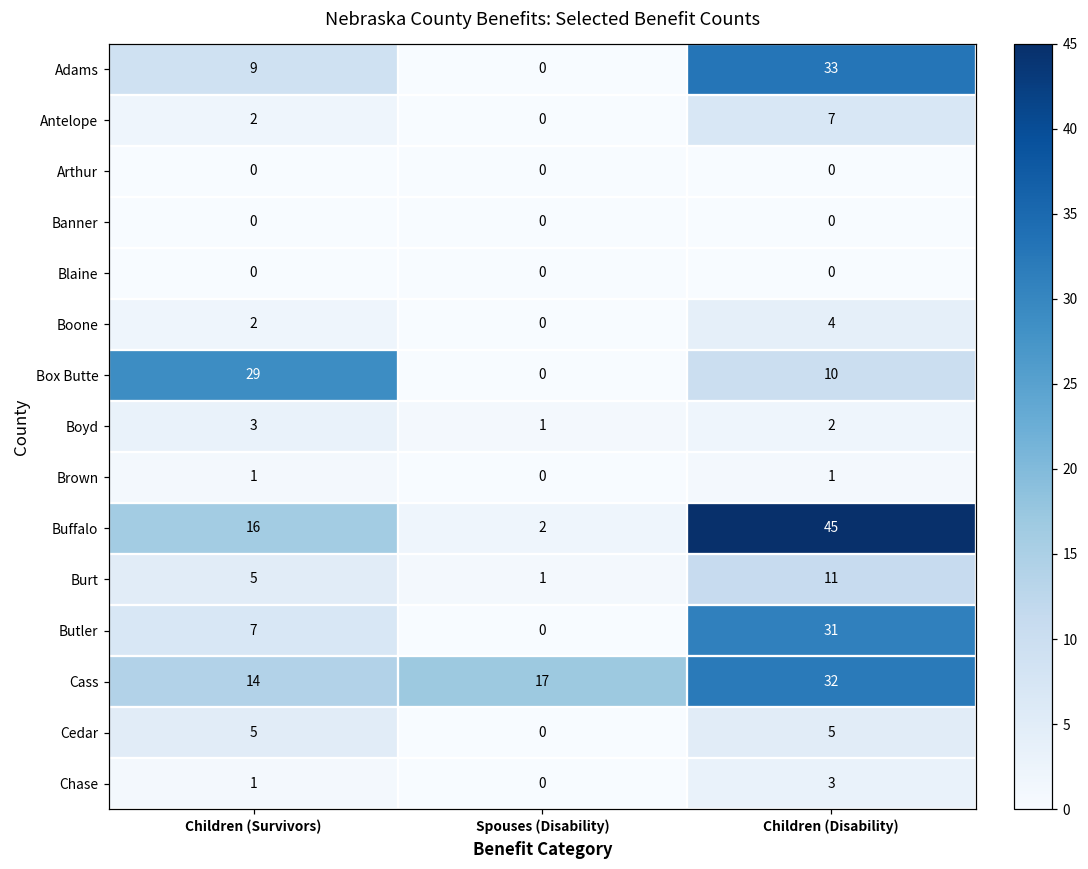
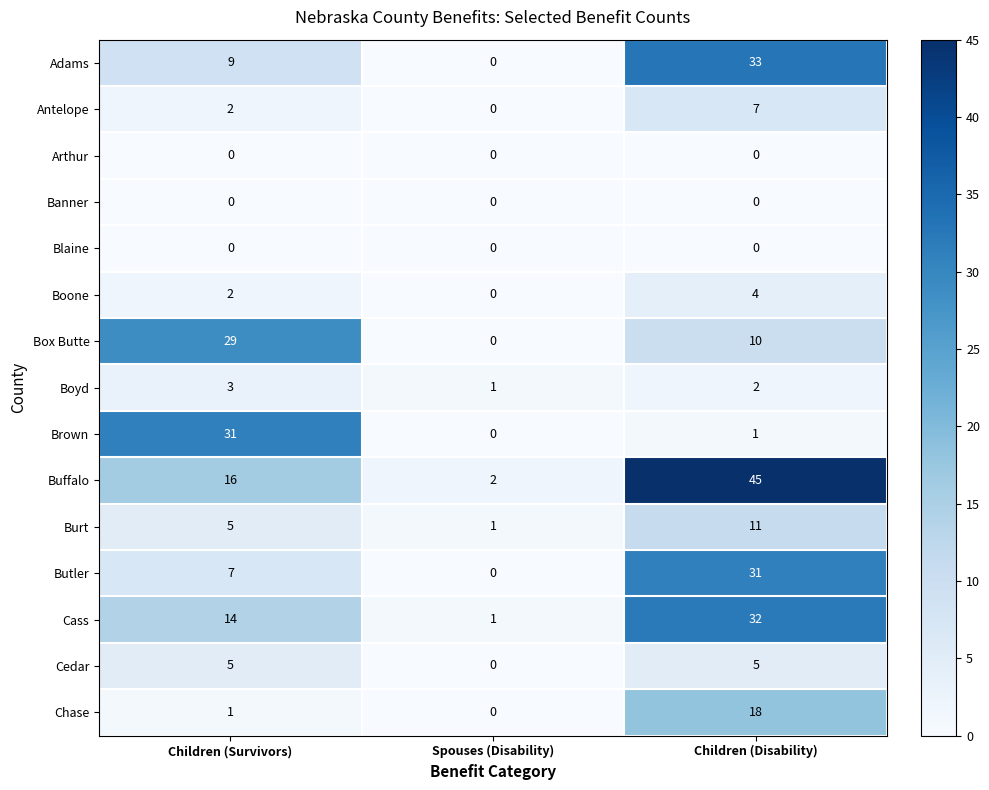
  {
    "Adams": {
      "Children (Survivors)": 9,
      "Spouses (Disability)": 0,
      "Children (Disability)": 33
    },
    "Antelope": {
      "Children (Survivors)": 2,
      "Spouses (Disability)": 0,
      "Children (Disability)": 7
    },
    "Arthur": {
      "Children (Survivors)": 0,
      "Spouses (Disability)": 0,
      "Children (Disability)": 0
    },
    "Banner": {
      "Children (Survivors)": 0,
      "Spouses (Disability)": 0,
      "Children (Disability)": 0
    },
    "Blaine": {
      "Children (Survivors)": 0,
      "Spouses (Disability)": 0,
      "Children (Disability)": 0
    },
    "Boone": {
      "Children (Survivors)": 2,
      "Spouses (Disability)": 0,
      "Children (Disability)": 4
    },
    "Box Butte": {
      "Children (Survivors)": 29,
      "Spouses (Disability)": 0,
      "Children (Disability)": 10
    },
    "Boyd": {
      "Children (Survivors)": 3,
      "Spouses (Disability)": 1,
      "Children (Disability)": 2
    },
    "Brown": {
-     "Children (Survivors)": 1,
+     "Children (Survivors)": 31,
      "Spouses (Disability)": 0,
      "Children (Disability)": 1
    },
    "Buffalo": {
      "Children (Survivors)": 16,
      "Spouses (Disability)": 2,
      "Children (Disability)": 45
    },
    "Burt": {
      "Children (Survivors)": 5,
      "Spouses (Disability)": 1,
      "Children (Disability)": 11
    },
    "Butler": {
      "Children (Survivors)": 7,
      "Spouses (Disability)": 0,
      "Children (Disability)": 31
    },
    "Cass": {
      "Children (Survivors)": 14,
-     "Spouses (Disability)": 17,
+     "Spouses (Disability)": 1,
      "Children (Disability)": 32
    },
    "Cedar": {
      "Children (Survivors)": 5,
      "Spouses (Disability)": 0,
      "Children (Disability)": 5
    },
    "Chase": {
      "Children (Survivors)": 1,
      "Spouses (Disability)": 0,
-     "Children (Disability)": 3
+     "Children (Disability)": 18
    }
  }
